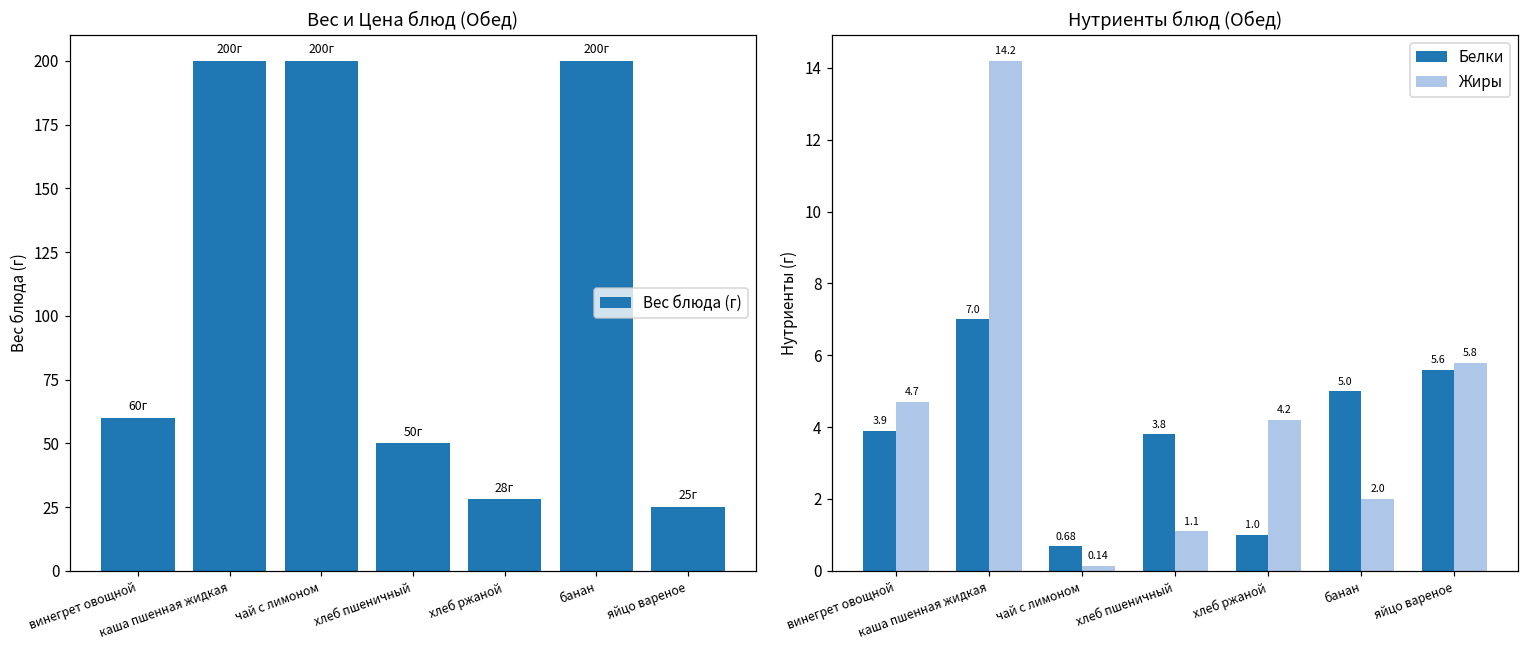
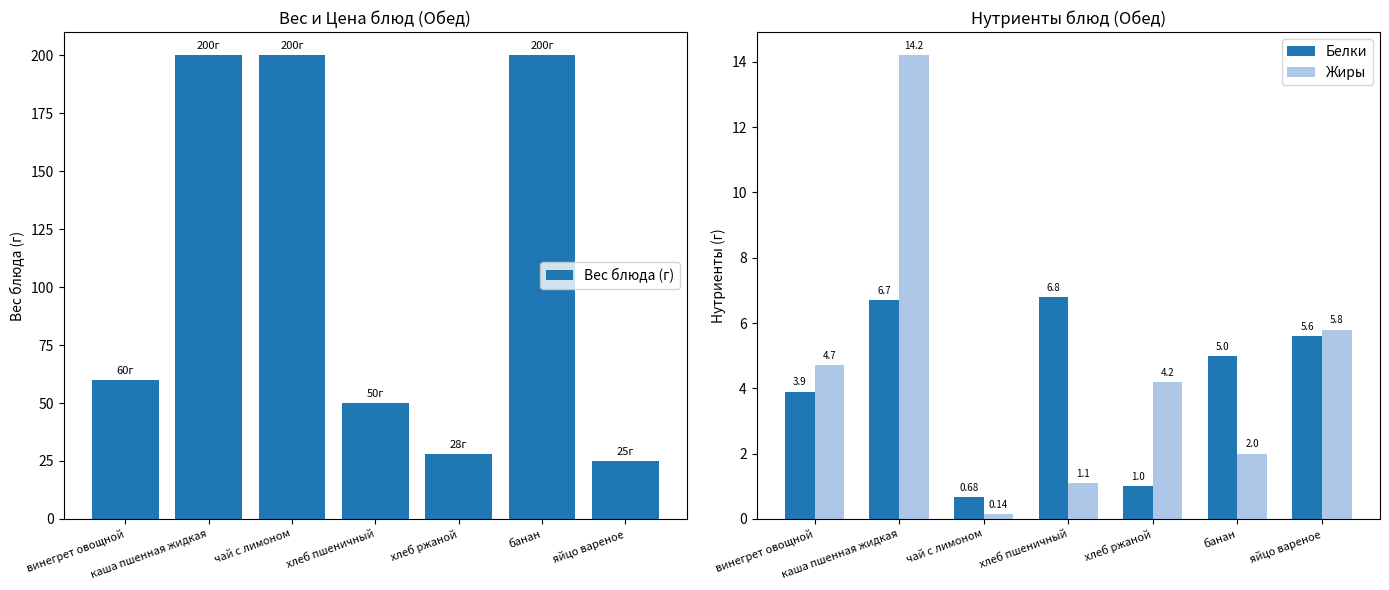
  {
    "Вес и Цена блюд (Обед)": {
      "винегрет овощной": "60г",
      "каша пшенная жидкая": "200г",
      "чай с лимоном": "200г",
      "хлеб пшеничный": "50г",
      "хлеб ржаной": "28г",
      "банан": "200г",
      "яйцо вареное": "25г"
    },
    "Нутриенты блюд (Обед)": {
      "Белки": {
        "винегрет овощной": "3.9",
-       "каша пшенная жидкая": "7.0",
+       "каша пшенная жидкая": "6.7",
        "чай с лимоном": "0.68",
-       "хлеб пшеничный": "3.8",
+       "хлеб пшеничный": "6.8",
        "хлеб ржаной": "1.0",
        "банан": "5.0",
        "яйцо вареное": "5.6"
      },
      "Жиры": {
        "винегрет овощной": "4.7",
        "каша пшенная жидкая": "14.2",
        "чай с лимоном": "0.14",
        "хлеб пшеничный": "1.1",
        "хлеб ржаной": "4.2",
        "банан": "2.0",
        "яйцо вареное": "5.8"
      }
    }
  }
